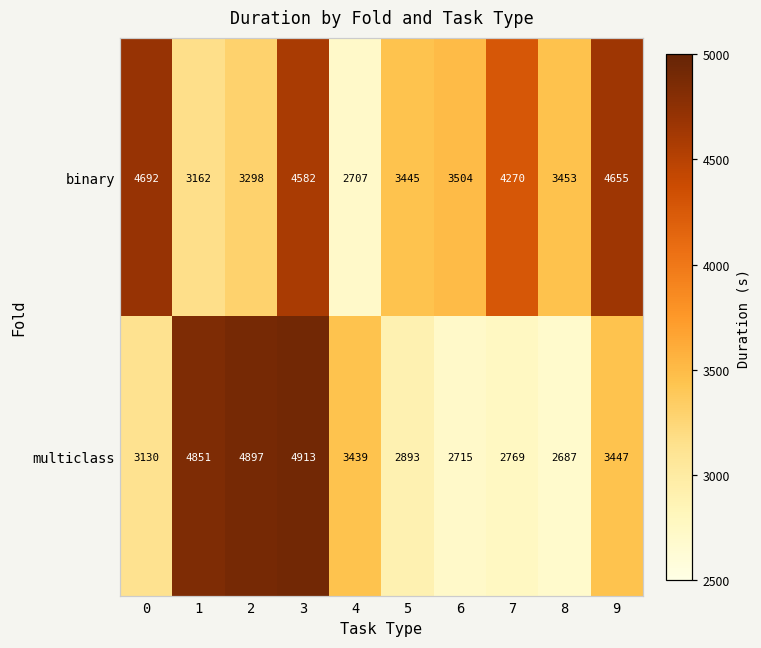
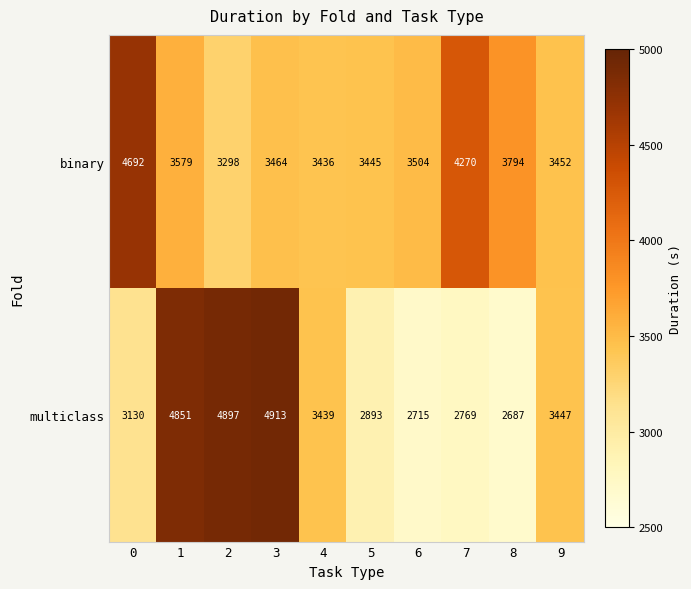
  {
    "binary": {
      "0": 4692,
-     "1": 3162,
+     "1": 3579,
      "2": 3298,
-     "3": 4582,
-     "4": 2707,
+     "3": 3464,
+     "4": 3436,
      "5": 3445,
      "6": 3504,
      "7": 4270,
-     "8": 3453,
-     "9": 4655
+     "8": 3794,
+     "9": 3452
    },
    "multiclass": {
      "0": 3130,
      "1": 4851,
      "2": 4897,
      "3": 4913,
      "4": 3439,
      "5": 2893,
      "6": 2715,
      "7": 2769,
      "8": 2687,
      "9": 3447
    }
  }
